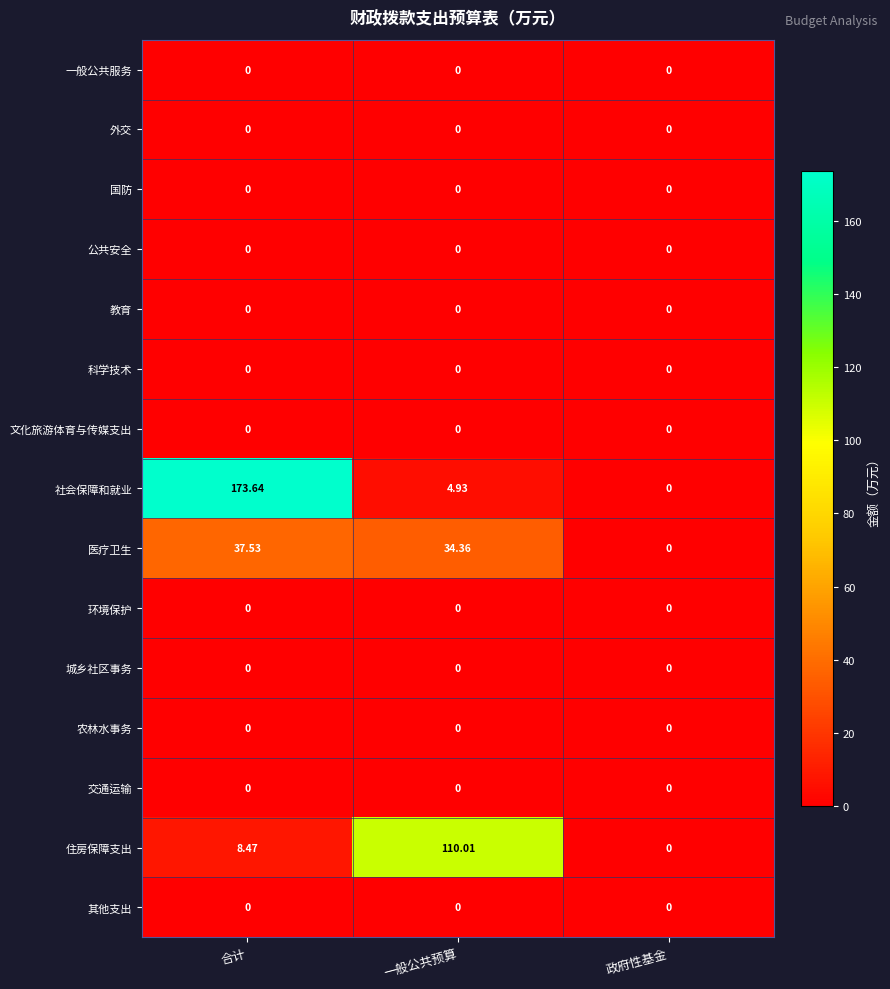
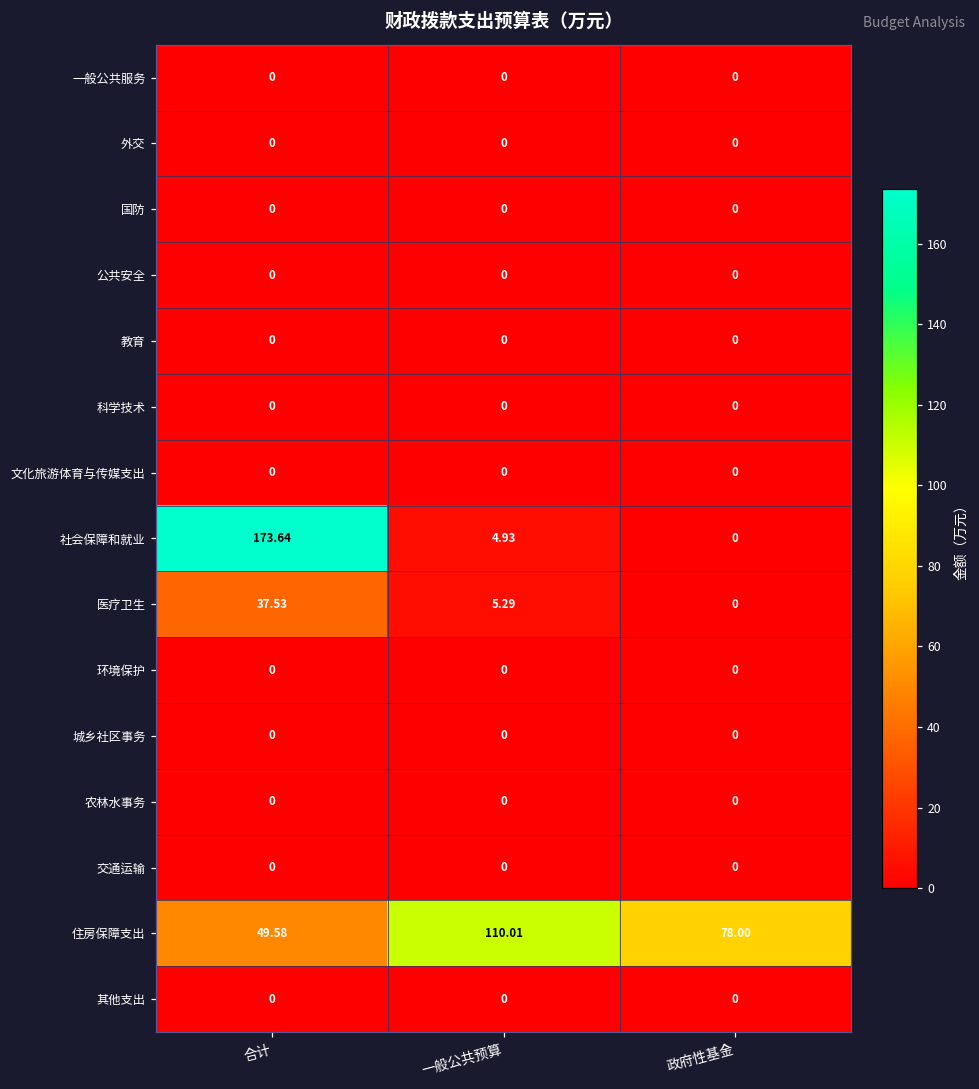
  {
    "一般公共服务": {
      "合计": 0,
      "一般公共预算": 0,
      "政府性基金": 0
    },
    "外交": {
      "合计": 0,
      "一般公共预算": 0,
      "政府性基金": 0
    },
    "国防": {
      "合计": 0,
      "一般公共预算": 0,
      "政府性基金": 0
    },
    "公共安全": {
      "合计": 0,
      "一般公共预算": 0,
      "政府性基金": 0
    },
    "教育": {
      "合计": 0,
      "一般公共预算": 0,
      "政府性基金": 0
    },
    "科学技术": {
      "合计": 0,
      "一般公共预算": 0,
      "政府性基金": 0
    },
    "文化旅游体育与传媒支出": {
      "合计": 0,
      "一般公共预算": 0,
      "政府性基金": 0
    },
    "社会保障和就业": {
      "合计": 173.64,
      "一般公共预算": 4.93,
      "政府性基金": 0
    },
    "医疗卫生": {
      "合计": 37.53,
-     "一般公共预算": 34.36,
+     "一般公共预算": 5.29,
      "政府性基金": 0
    },
    "环境保护": {
      "合计": 0,
      "一般公共预算": 0,
      "政府性基金": 0
    },
    "城乡社区事务": {
      "合计": 0,
      "一般公共预算": 0,
      "政府性基金": 0
    },
    "农林水事务": {
      "合计": 0,
      "一般公共预算": 0,
      "政府性基金": 0
    },
    "交通运输": {
      "合计": 0,
      "一般公共预算": 0,
      "政府性基金": 0
    },
    "住房保障支出": {
-     "合计": 8.47,
+     "合计": 49.58,
      "一般公共预算": 110.01,
-     "政府性基金": 0
+     "政府性基金": 78.00
    },
    "其他支出": {
      "合计": 0,
      "一般公共预算": 0,
      "政府性基金": 0
    }
  }
